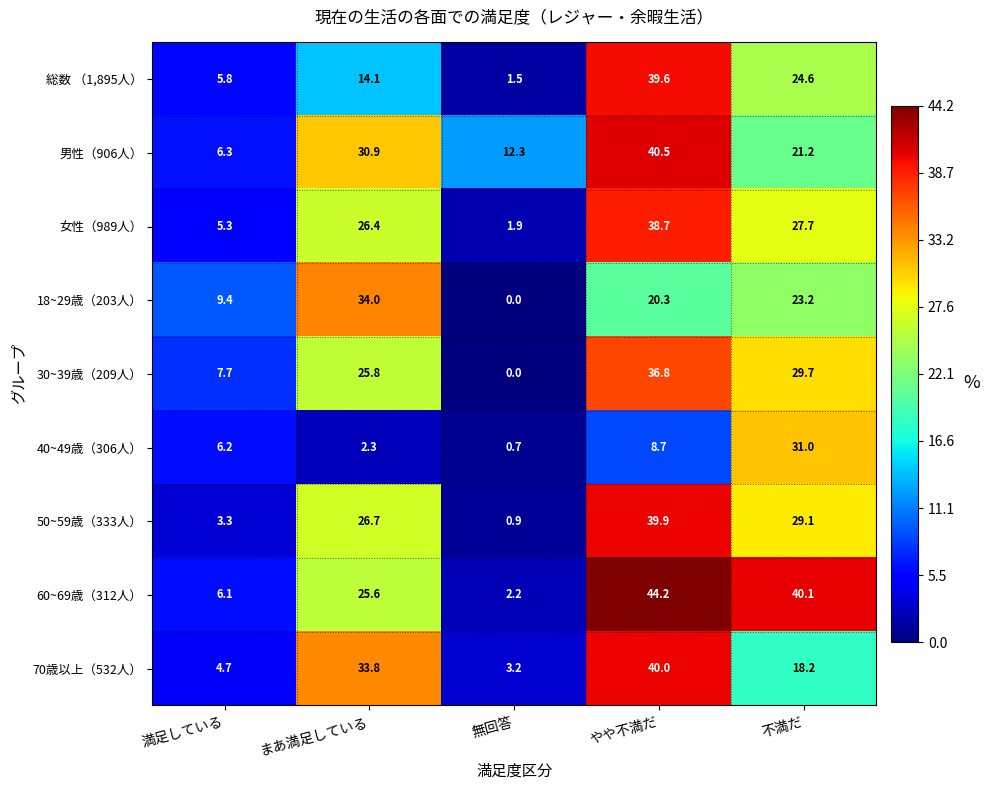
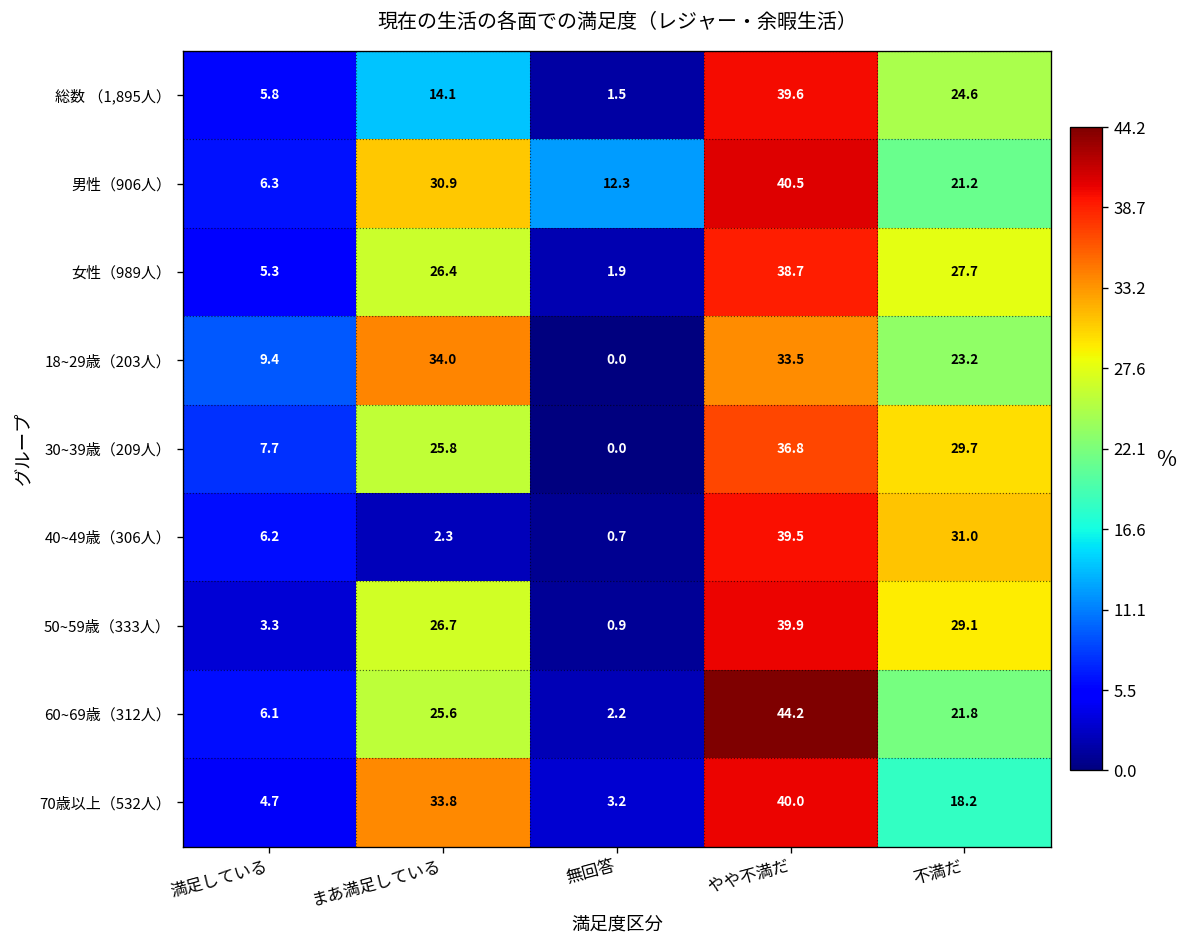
  {
    "総数 （1,895人）": {
      "満足している": 5.8,
      "まあ満足している": 14.1,
      "無回答": 1.5,
      "やや不満だ": 39.6,
      "不満だ": 24.6
    },
    "男性（906人）": {
      "満足している": 6.3,
      "まあ満足している": 30.9,
      "無回答": 12.3,
      "やや不満だ": 40.5,
      "不満だ": 21.2
    },
    "女性（989人）": {
      "満足している": 5.3,
      "まあ満足している": 26.4,
      "無回答": 1.9,
      "やや不満だ": 38.7,
      "不満だ": 27.7
    },
    "18~29歳（203人）": {
      "満足している": 9.4,
      "まあ満足している": 34.0,
      "無回答": 0.0,
-     "やや不満だ": 20.3,
+     "やや不満だ": 33.5,
      "不満だ": 23.2
    },
    "30~39歳（209人）": {
      "満足している": 7.7,
      "まあ満足している": 25.8,
      "無回答": 0.0,
      "やや不満だ": 36.8,
      "不満だ": 29.7
    },
    "40~49歳（306人）": {
      "満足している": 6.2,
      "まあ満足している": 2.3,
      "無回答": 0.7,
-     "やや不満だ": 8.7,
+     "やや不満だ": 39.5,
      "不満だ": 31.0
    },
    "50~59歳（333人）": {
      "満足している": 3.3,
      "まあ満足している": 26.7,
      "無回答": 0.9,
      "やや不満だ": 39.9,
      "不満だ": 29.1
    },
    "60~69歳（312人）": {
      "満足している": 6.1,
      "まあ満足している": 25.6,
      "無回答": 2.2,
      "やや不満だ": 44.2,
-     "不満だ": 40.1
+     "不満だ": 21.8
    },
    "70歳以上（532人）": {
      "満足している": 4.7,
      "まあ満足している": 33.8,
      "無回答": 3.2,
      "やや不満だ": 40.0,
      "不満だ": 18.2
    }
  }
